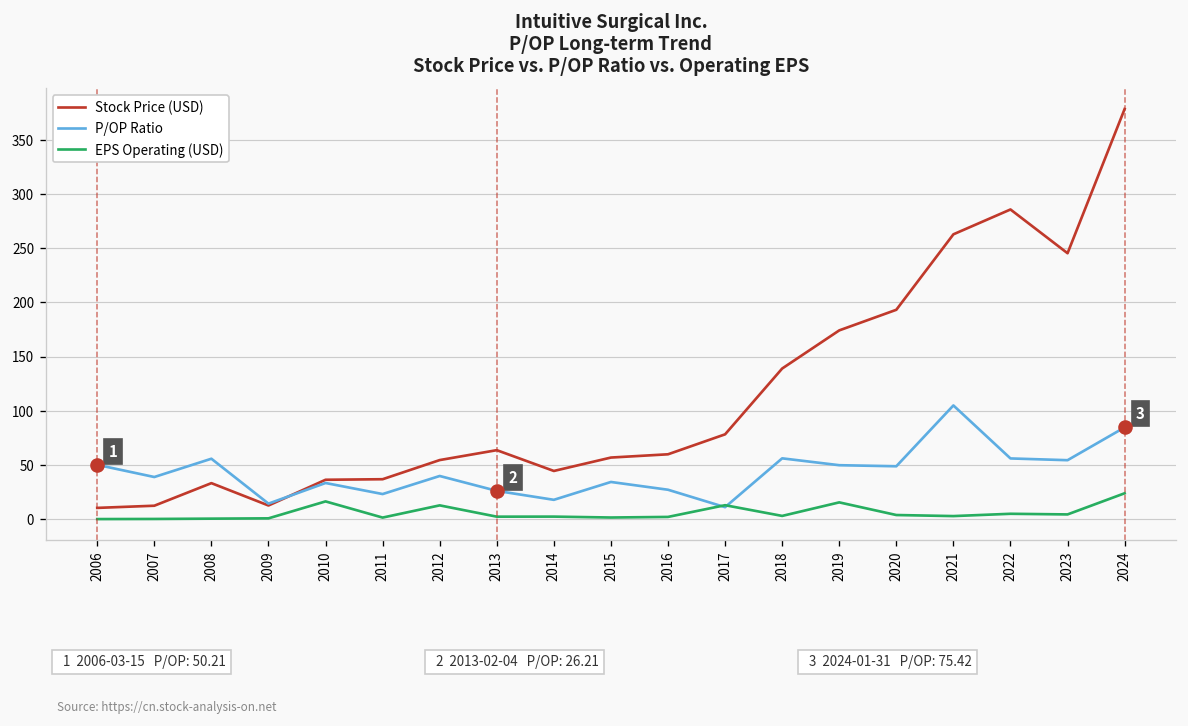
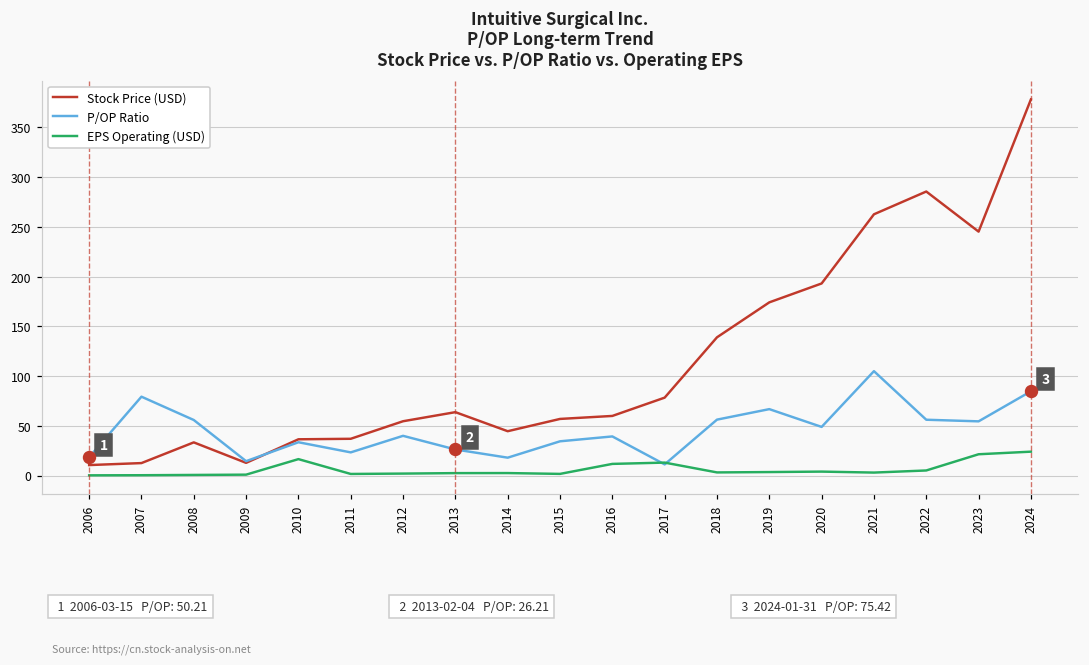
  {
    "P/OP Ratio": {
-     "2006": 50,
-     "2007": 40,
+     "2006": 20,
+     "2007": 80,
      "2008": 60,
      "2010": 30,
      "2011": 20,
      "2012": 40,
      "2014": 20,
      "2015": 30,
-     "2016": 30,
+     "2016": 40,
      "2018": 60,
-     "2019": 50,
+     "2019": 70,
      "2020": 50,
      "2021": 100,
      "2022": 60,
      "2023": 50
    },
    "EPS Operating (USD)": {
      "2006": 0,
      "2007": 0,
      "2008": 0,
      "2009": 0,
      "2010": 20,
      "2011": 0,
-     "2012": 10,
+     "2012": 0,
      "2014": 0,
      "2015": 0,
-     "2016": 0,
+     "2016": 10,
      "2018": 0,
-     "2019": 20,
+     "2019": 0,
      "2020": 0,
      "2021": 0,
      "2022": 10,
-     "2023": 0,
+     "2023": 20,
      "2024": 20
    }
  }
